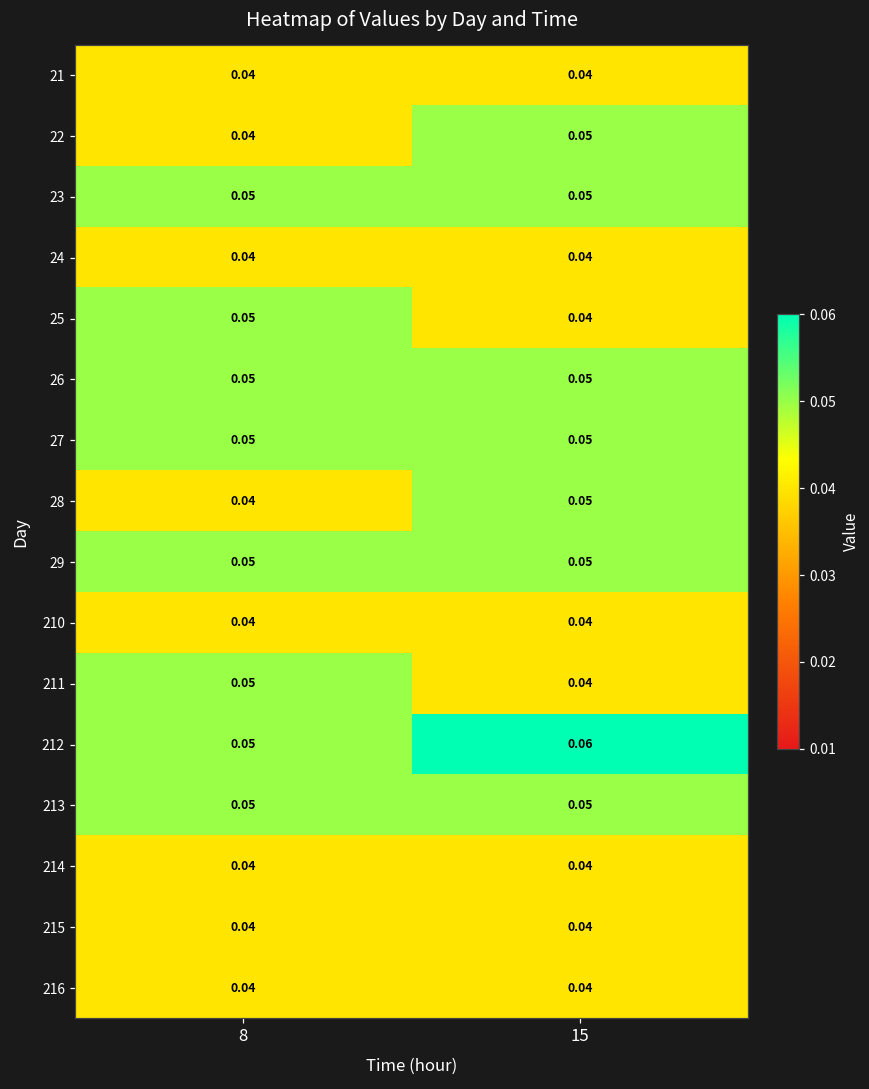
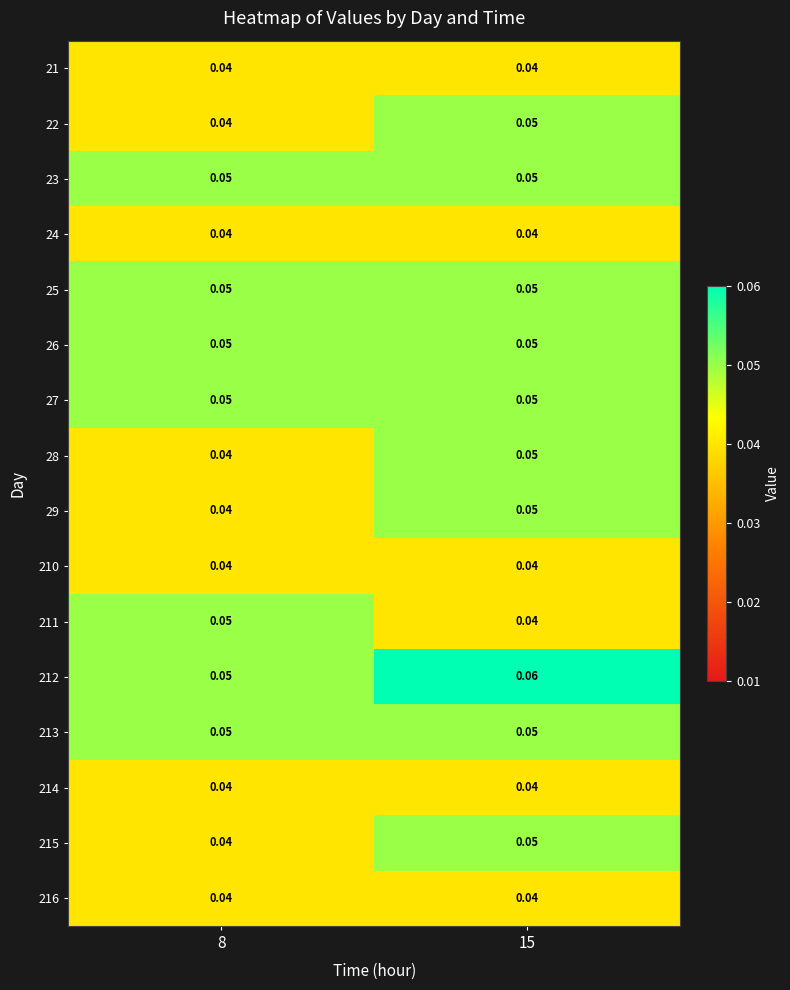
  {
    "21": {
      "8": 0.04,
      "15": 0.04
    },
    "22": {
      "8": 0.04,
      "15": 0.05
    },
    "23": {
      "8": 0.05,
      "15": 0.05
    },
    "24": {
      "8": 0.04,
      "15": 0.04
    },
    "25": {
      "8": 0.05,
-     "15": 0.04
+     "15": 0.05
    },
    "26": {
      "8": 0.05,
      "15": 0.05
    },
    "27": {
      "8": 0.05,
      "15": 0.05
    },
    "28": {
      "8": 0.04,
      "15": 0.05
    },
    "29": {
-     "8": 0.05,
+     "8": 0.04,
      "15": 0.05
    },
    "210": {
      "8": 0.04,
      "15": 0.04
    },
    "211": {
      "8": 0.05,
      "15": 0.04
    },
    "212": {
      "8": 0.05,
      "15": 0.06
    },
    "213": {
      "8": 0.05,
      "15": 0.05
    },
    "214": {
      "8": 0.04,
      "15": 0.04
    },
    "215": {
      "8": 0.04,
-     "15": 0.04
+     "15": 0.05
    },
    "216": {
      "8": 0.04,
      "15": 0.04
    }
  }
